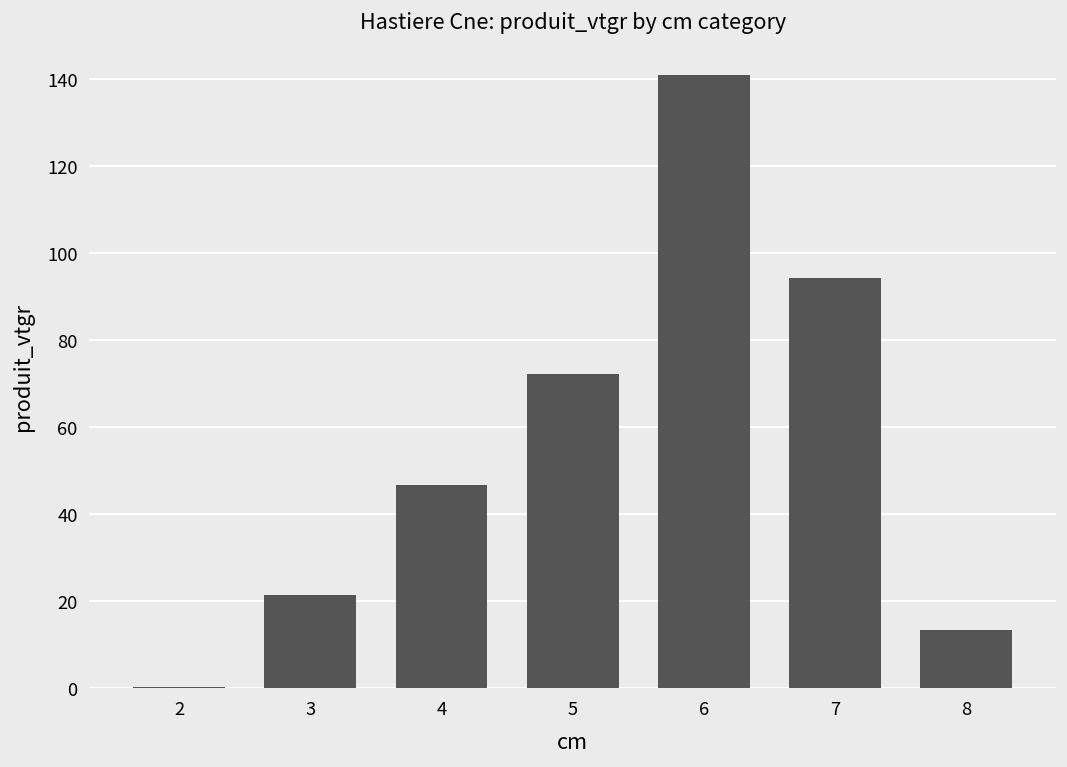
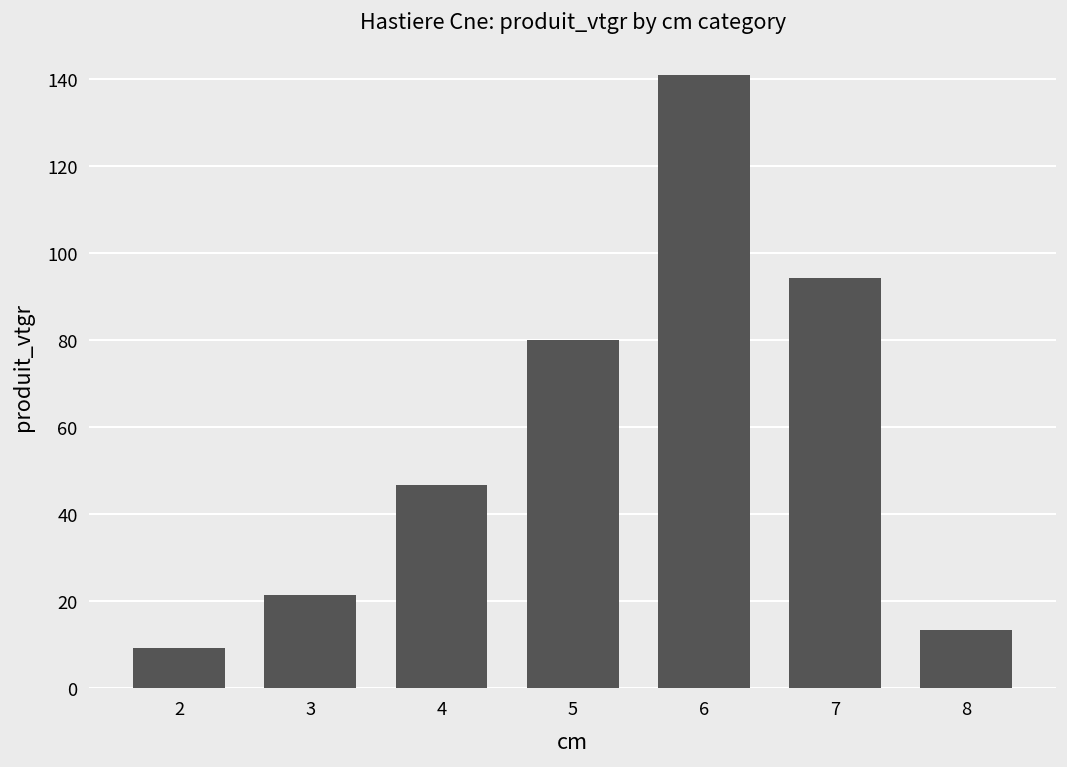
  {
-   "2": 0,
+   "2": 9,
    "3": 21,
    "4": 47,
-   "5": 72,
+   "5": 80,
    "6": 141,
    "7": 94,
    "8": 13
  }
